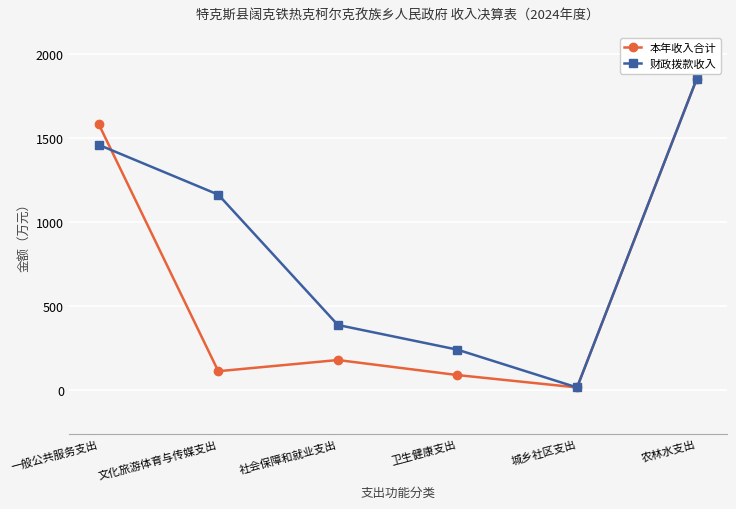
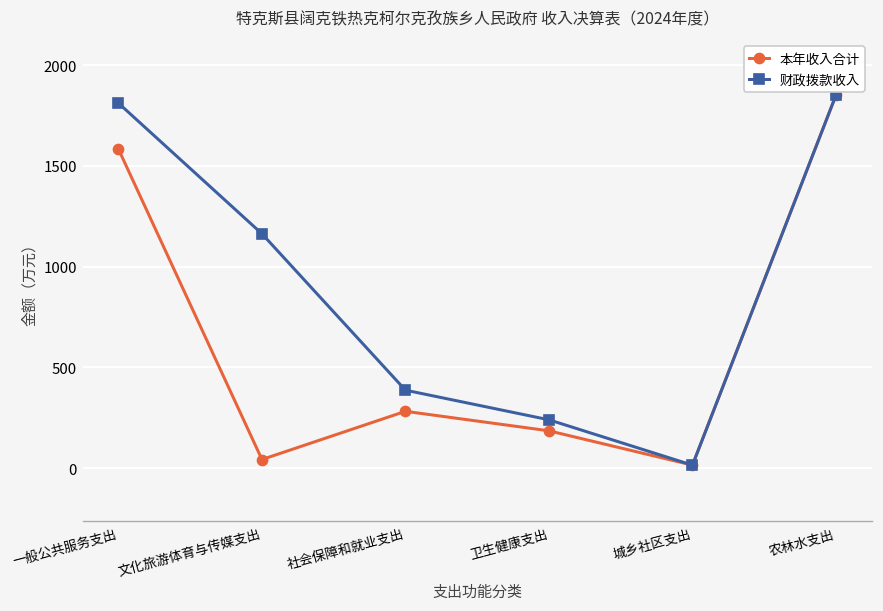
  {
    "本年收入合计": {
      "一般公共服务支出": 1580,
-     "文化旅游体育与传媒支出": 110,
-     "社会保障和就业支出": 180,
-     "卫生健康支出": 90
+     "文化旅游体育与传媒支出": 40,
+     "社会保障和就业支出": 280,
+     "卫生健康支出": 190
    },
    "财政拨款收入": {
-     "一般公共服务支出": 1460,
+     "一般公共服务支出": 1810,
      "文化旅游体育与传媒支出": 1160,
      "社会保障和就业支出": 390,
      "卫生健康支出": 240
    }
  }
